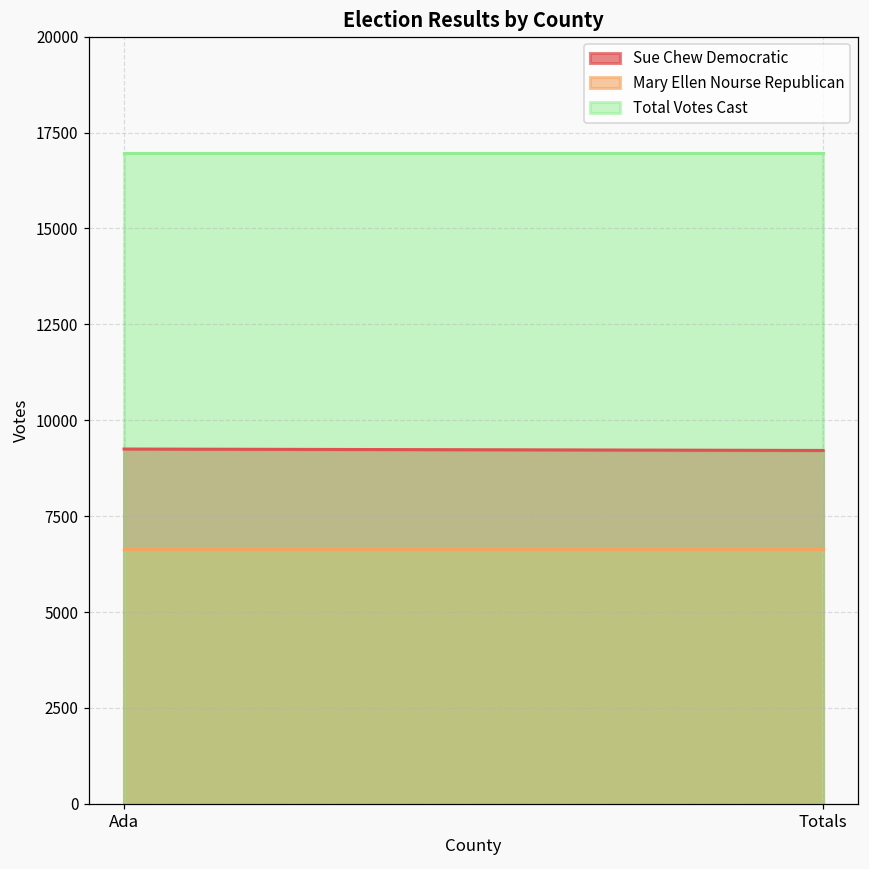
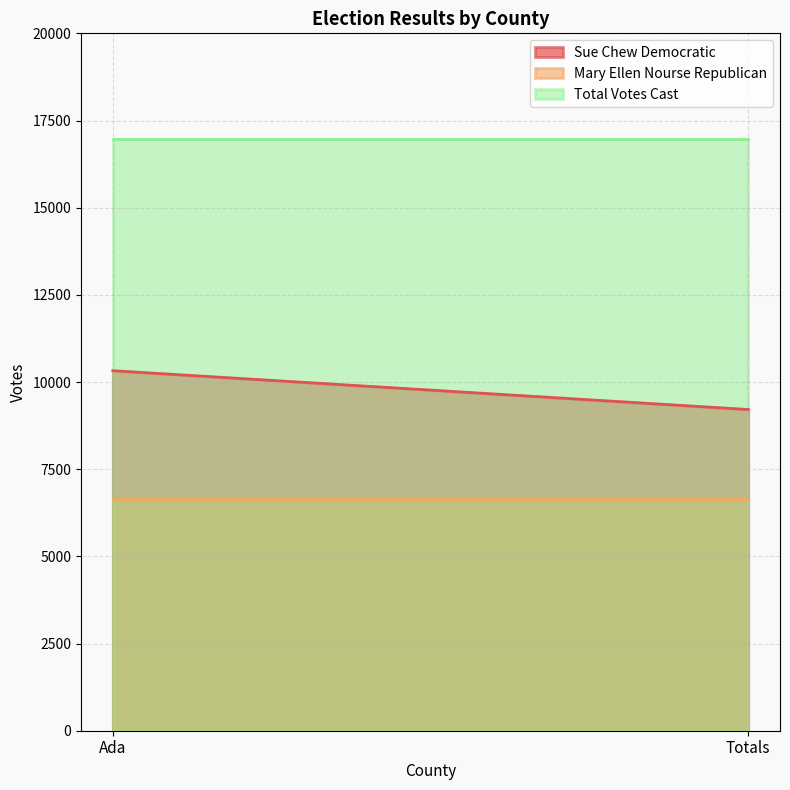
  {
    "Sue Chew Democratic": {
-     "Ada": 9200,
+     "Ada": 10300,
      "Totals": 9200
    },
    "Mary Ellen Nourse Republican": {
      "Ada": 6600,
      "Totals": 6600
    },
    "Total Votes Cast": {
      "Ada": 17000,
      "Totals": 17000
    }
  }
